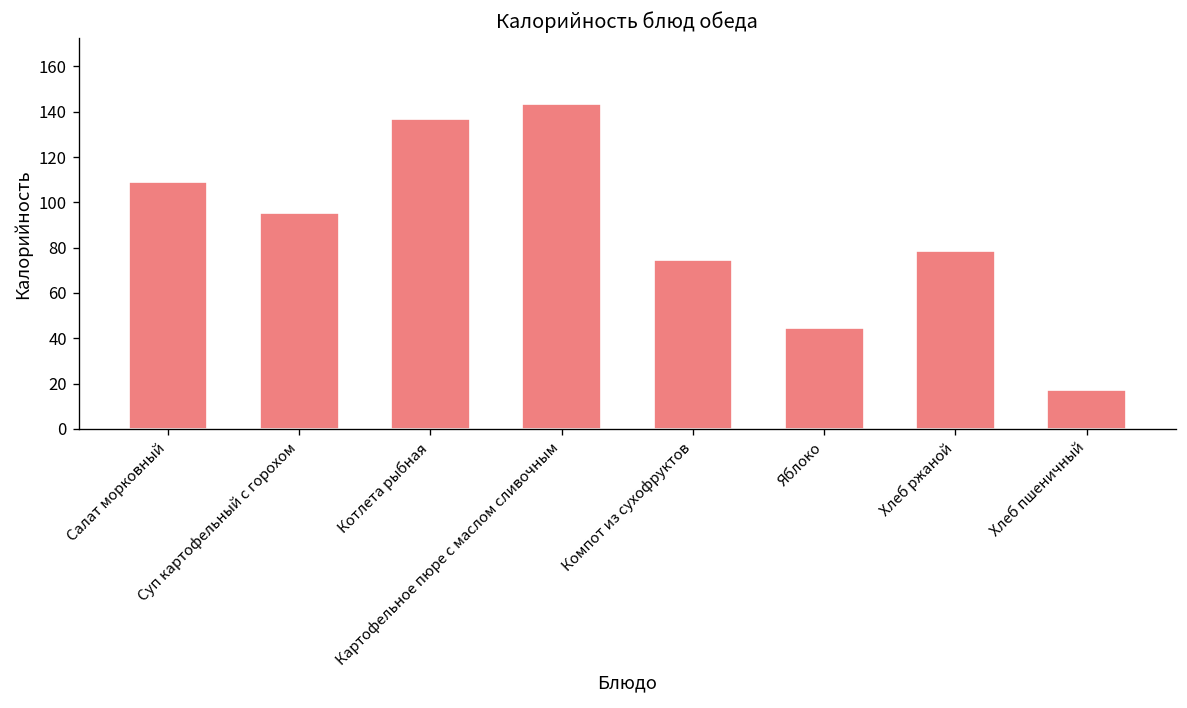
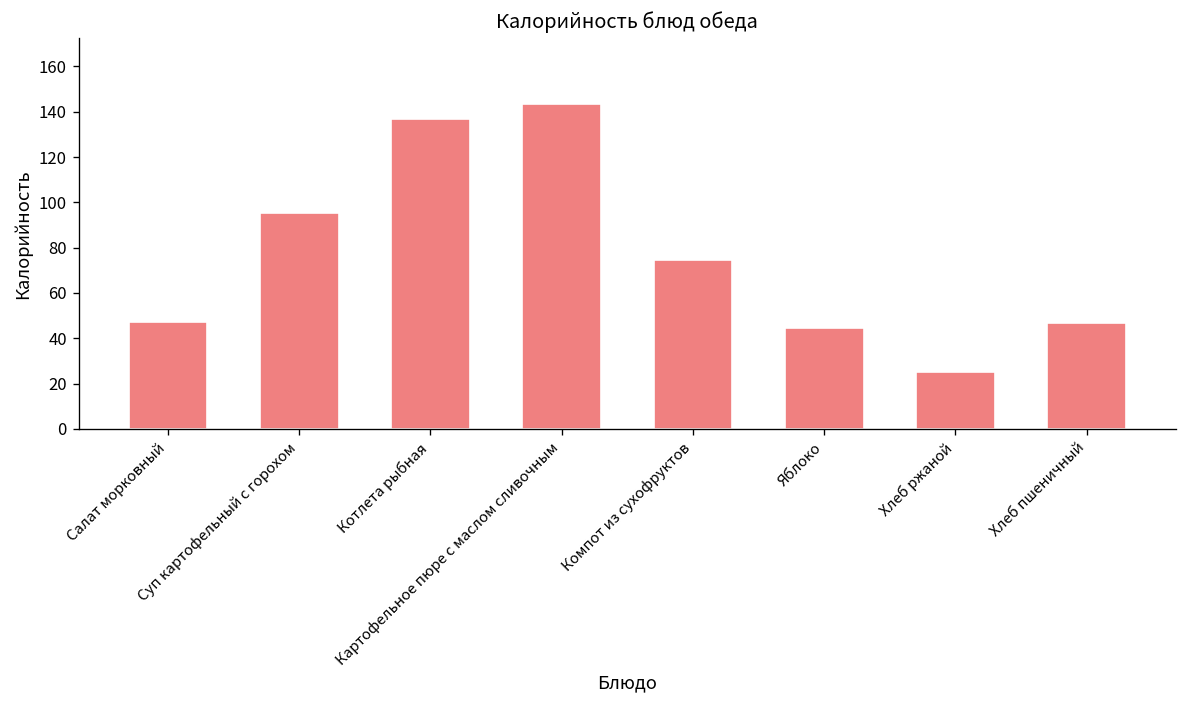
  {
-   "Салат морковный": 109,
+   "Салат морковный": 47,
    "Суп картофельный с горохом": 95,
    "Котлета рыбная": 137,
    "Картофельное пюре с маслом сливочным": 144,
    "Компот из сухофруктов": 75,
    "Яблоко": 44,
-   "Хлеб ржаной": 78,
-   "Хлеб пшеничный": 17
+   "Хлеб ржаной": 25,
+   "Хлеб пшеничный": 47
  }
